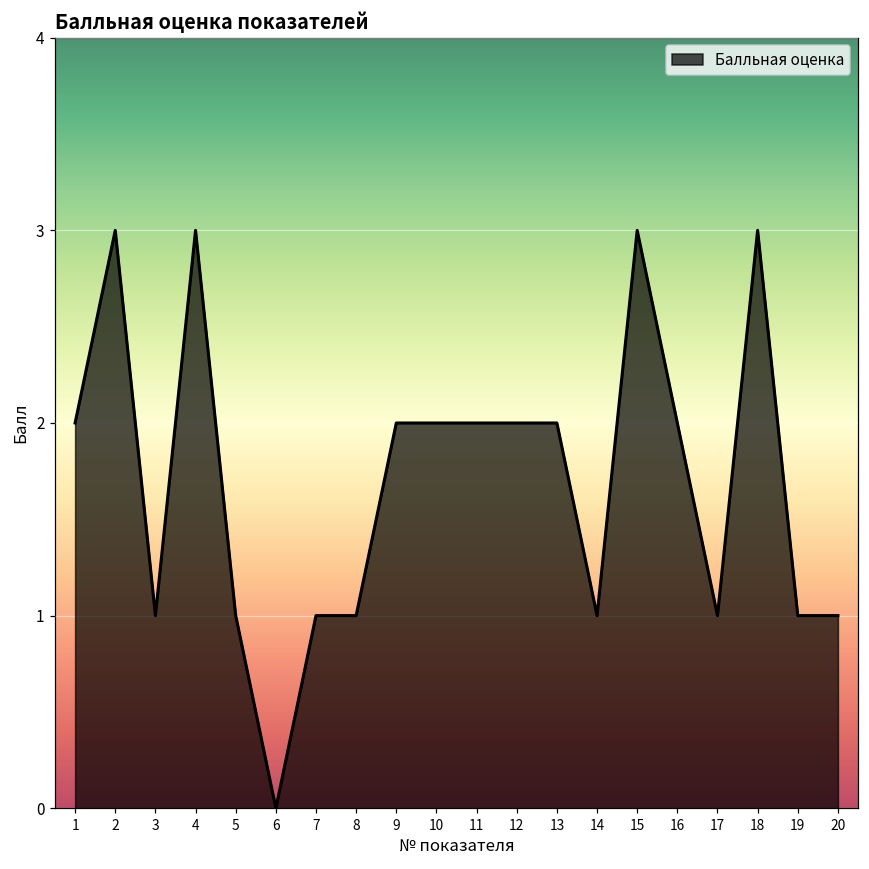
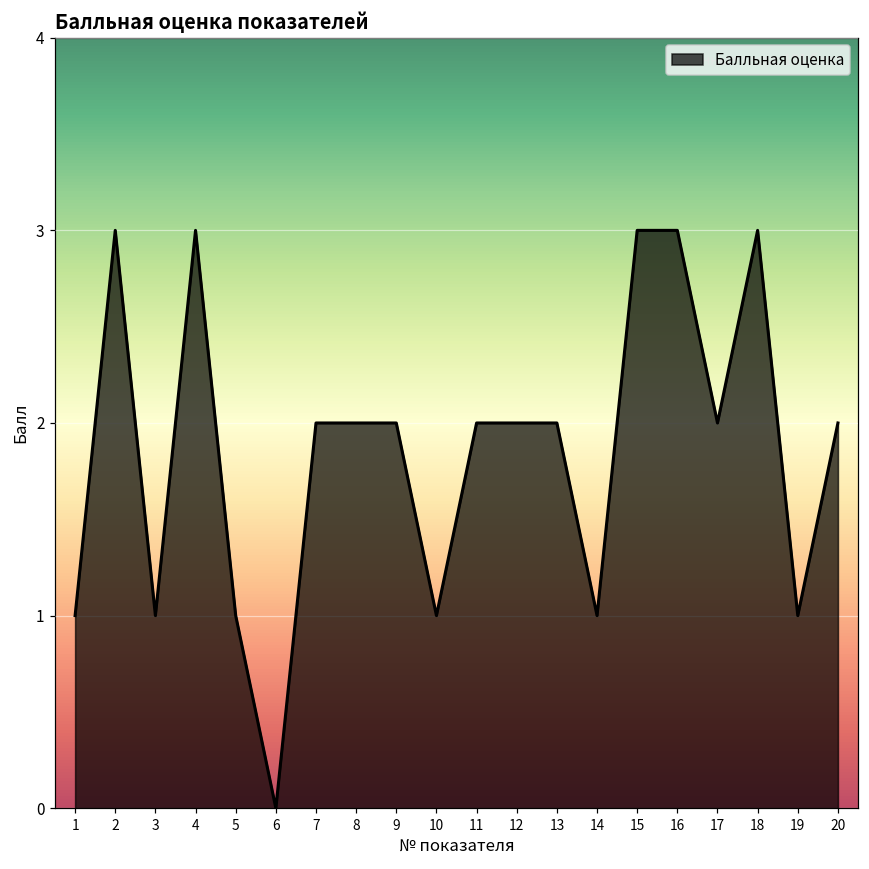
  {
-   "1": 2,
+   "1": 1,
    "2": 3,
    "3": 1,
    "4": 3,
    "5": 1,
    "6": 0,
-   "7": 1,
-   "8": 1,
+   "7": 2,
+   "8": 2,
    "9": 2,
-   "10": 2,
+   "10": 1,
    "11": 2,
    "12": 2,
    "13": 2,
    "14": 1,
    "15": 3,
-   "16": 2,
-   "17": 1,
+   "16": 3,
+   "17": 2,
    "18": 3,
    "19": 1,
-   "20": 1
+   "20": 2
  }
